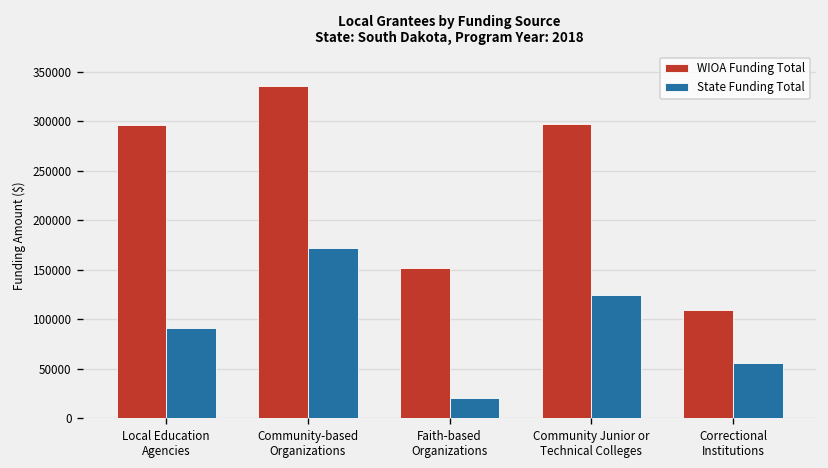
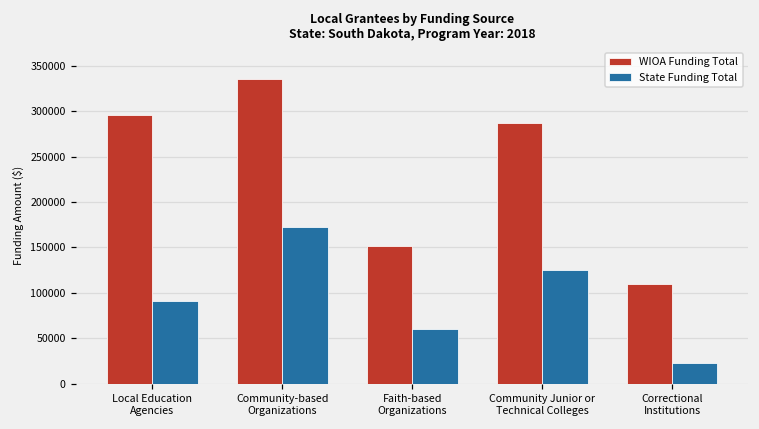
  {
    "WIOA Funding Total": {
      "Local Education Agencies": 300000,
      "Community-based Organizations": 340000,
      "Faith-based Organizations": 150000,
-     "Community Junior or Technical Colleges": 300000,
+     "Community Junior or Technical Colleges": 290000,
      "Correctional Institutions": 110000
    },
    "State Funding Total": {
      "Local Education Agencies": 90000,
      "Community-based Organizations": 170000,
-     "Faith-based Organizations": 20000,
+     "Faith-based Organizations": 60000,
      "Community Junior or Technical Colleges": 130000,
-     "Correctional Institutions": 60000
+     "Correctional Institutions": 20000
    }
  }
